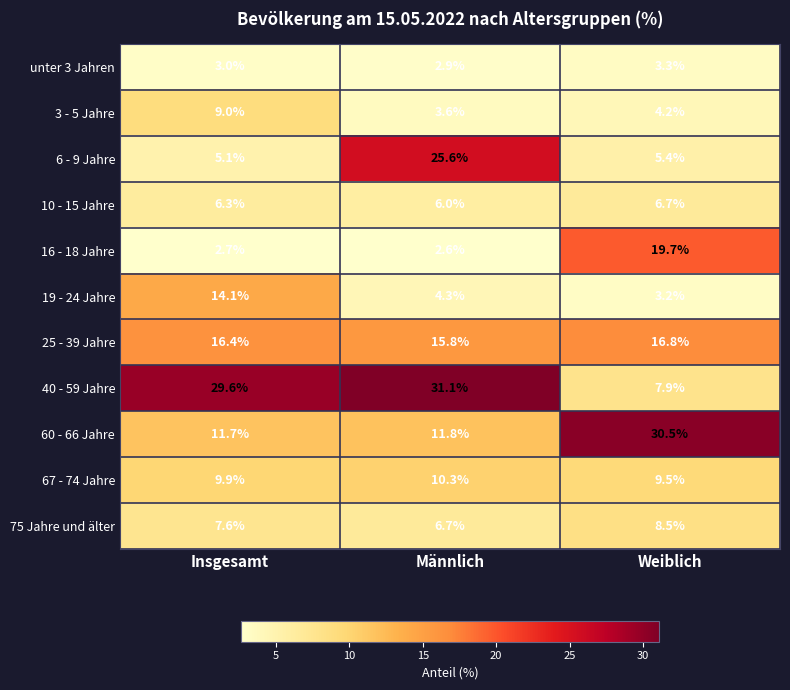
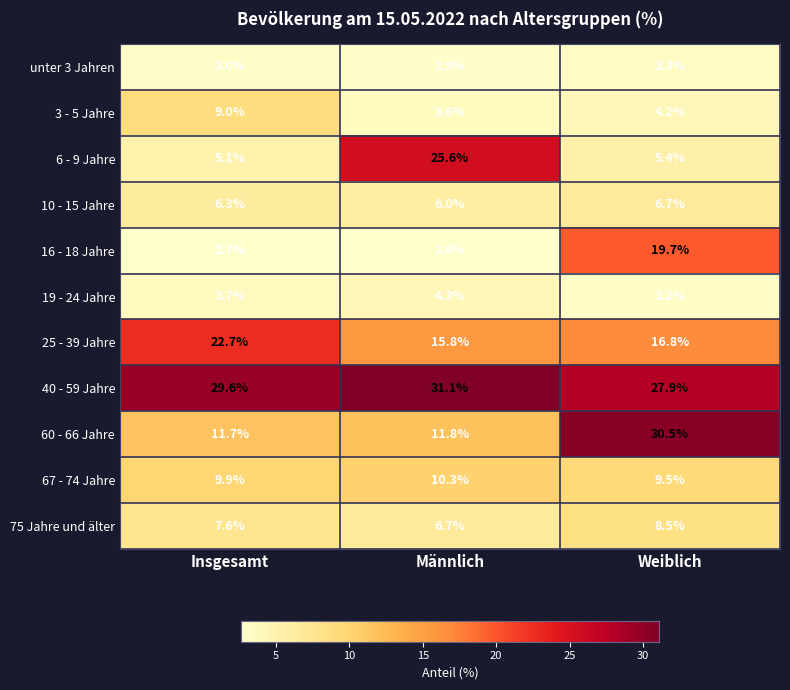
  {
    "unter 3 Jahren": {
      "Insgesamt": "3.0%",
      "Männlich": "2.9%",
      "Weiblich": "3.3%"
    },
    "3 - 5 Jahre": {
      "Insgesamt": "9.0%",
      "Männlich": "3.6%",
      "Weiblich": "4.2%"
    },
    "6 - 9 Jahre": {
      "Insgesamt": "5.1%",
      "Männlich": "25.6%",
      "Weiblich": "5.4%"
    },
    "10 - 15 Jahre": {
      "Insgesamt": "6.3%",
      "Männlich": "6.0%",
      "Weiblich": "6.7%"
    },
    "16 - 18 Jahre": {
      "Insgesamt": "2.7%",
      "Männlich": "2.6%",
      "Weiblich": "19.7%"
    },
    "19 - 24 Jahre": {
-     "Insgesamt": "14.1%",
+     "Insgesamt": "3.7%",
      "Männlich": "4.3%",
      "Weiblich": "3.2%"
    },
    "25 - 39 Jahre": {
-     "Insgesamt": "16.4%",
+     "Insgesamt": "22.7%",
      "Männlich": "15.8%",
      "Weiblich": "16.8%"
    },
    "40 - 59 Jahre": {
      "Insgesamt": "29.6%",
      "Männlich": "31.1%",
-     "Weiblich": "7.9%"
+     "Weiblich": "27.9%"
    },
    "60 - 66 Jahre": {
      "Insgesamt": "11.7%",
      "Männlich": "11.8%",
      "Weiblich": "30.5%"
    },
    "67 - 74 Jahre": {
      "Insgesamt": "9.9%",
      "Männlich": "10.3%",
      "Weiblich": "9.5%"
    },
    "75 Jahre und älter": {
      "Insgesamt": "7.6%",
      "Männlich": "6.7%",
      "Weiblich": "8.5%"
    }
  }
